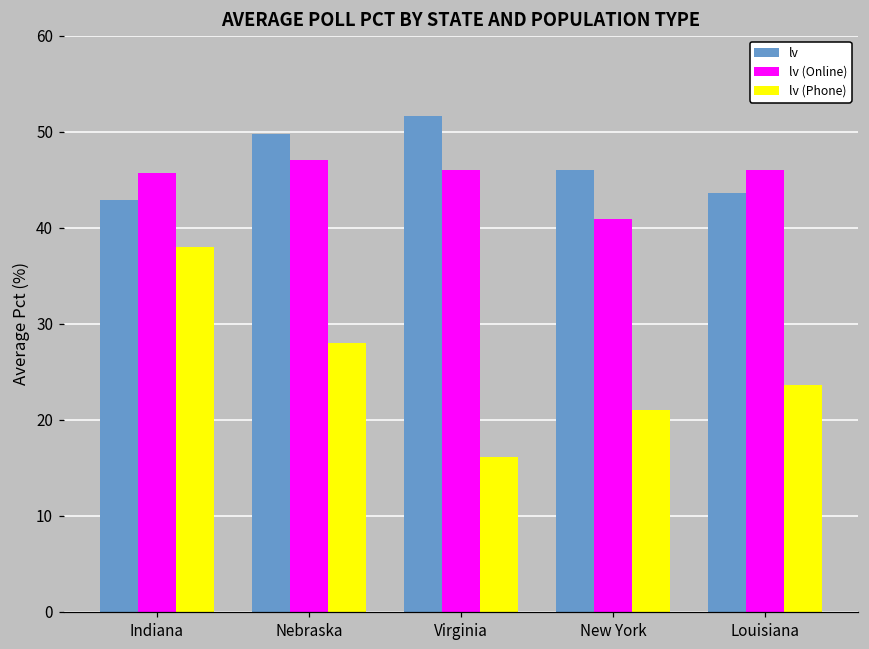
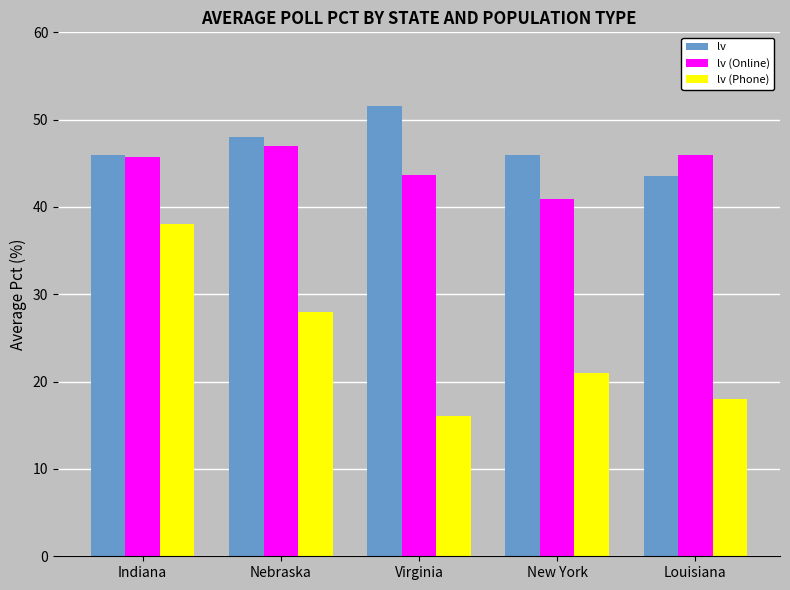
  {
    "lv": {
-     "Indiana": 43,
-     "Nebraska": 50,
+     "Indiana": 46,
+     "Nebraska": 48,
      "Virginia": 52,
      "New York": 46,
      "Louisiana": 44
    },
    "lv (Online)": {
      "Indiana": 46,
      "Nebraska": 47,
-     "Virginia": 46,
+     "Virginia": 44,
      "New York": 41,
      "Louisiana": 46
    },
    "lv (Phone)": {
      "Indiana": 38,
      "Nebraska": 28,
      "Virginia": 16,
      "New York": 21,
-     "Louisiana": 24
+     "Louisiana": 18
    }
  }
